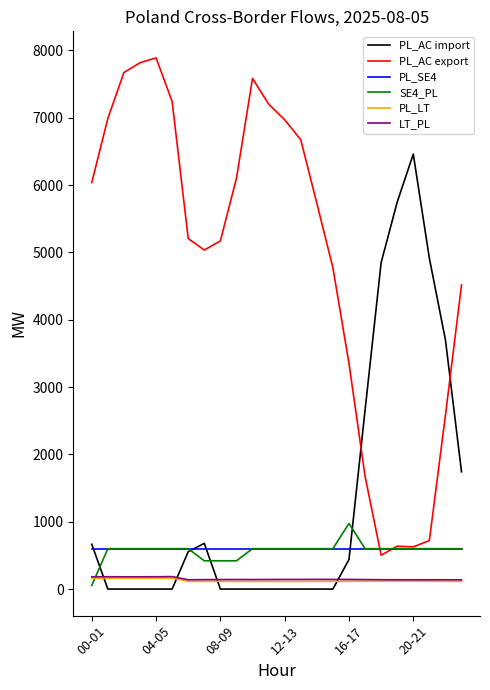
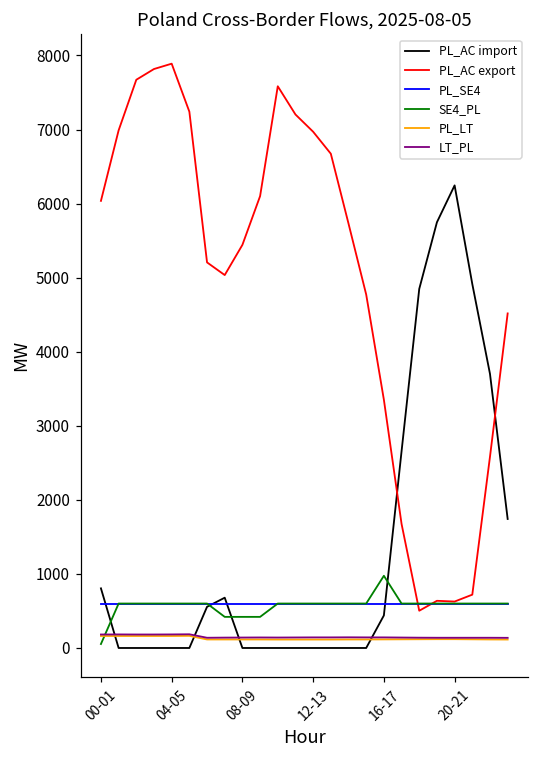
  {
    "PL_AC import": {
-     "00-01": 700,
+     "00-01": 800,
      "04-05": 0,
      "08-09": 0,
      "12-13": 0,
      "16-17": 400,
-     "20-21": 6500
+     "20-21": 6200
    },
    "PL_AC export": {
      "00-01": 6000,
      "04-05": 7900,
-     "08-09": 5200,
+     "08-09": 5400,
      "12-13": 7000,
      "16-17": 3400
    },
    "PL_SE4": {
      "00-01": 600,
      "08-09": 600,
      "16-17": 600
    },
    "SE4_PL": {
      "00-01": 100,
      "08-09": 400,
      "16-17": 1000
    }
  }
